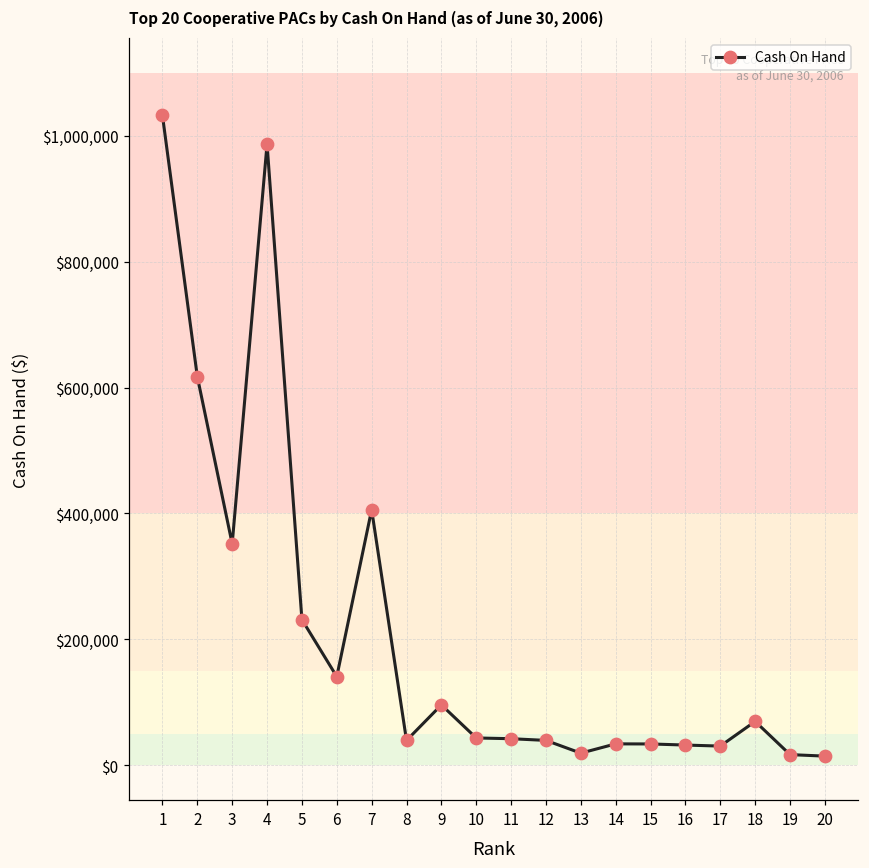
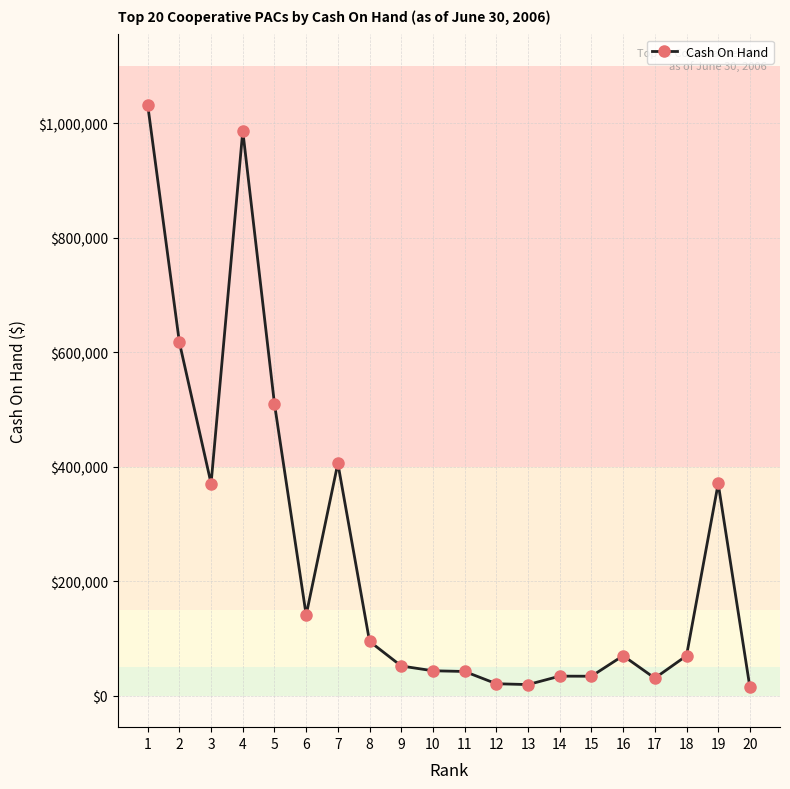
  {
    "1": "$1,030,000",
    "2": "$620,000",
-   "3": "$350,000",
+   "3": "$370,000",
    "4": "$990,000",
-   "5": "$230,000",
+   "5": "$510,000",
    "6": "$140,000",
    "7": "$410,000",
-   "8": "$40,000",
-   "9": "$100,000",
+   "8": "$90,000",
+   "9": "$50,000",
    "10": "$40,000",
    "11": "$40,000",
-   "12": "$40,000",
+   "12": "$20,000",
    "13": "$20,000",
    "14": "$30,000",
    "15": "$30,000",
-   "16": "$30,000",
+   "16": "$70,000",
    "17": "$30,000",
    "18": "$70,000",
-   "19": "$20,000",
+   "19": "$370,000",
    "20": "$10,000"
  }
